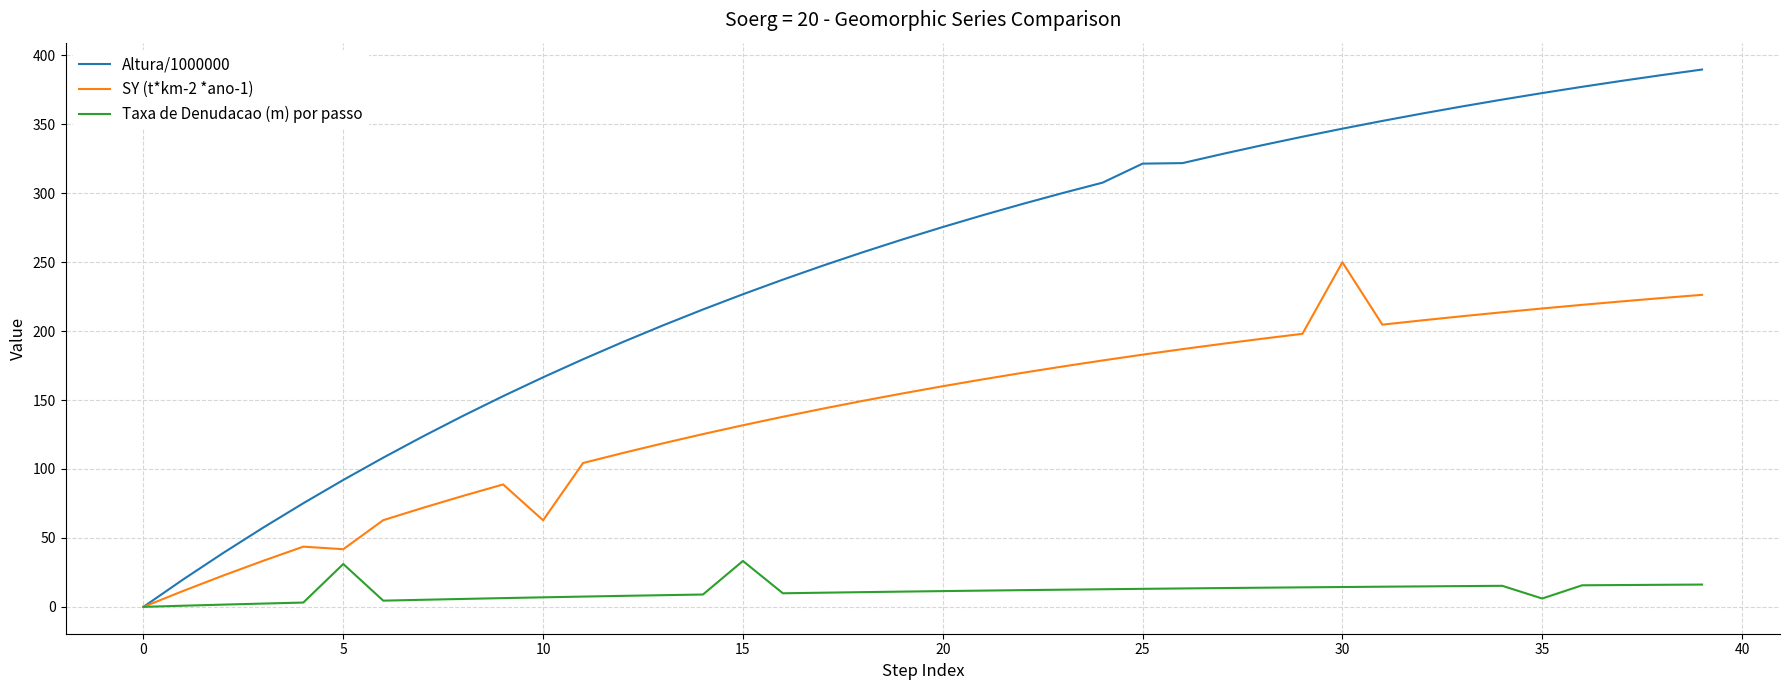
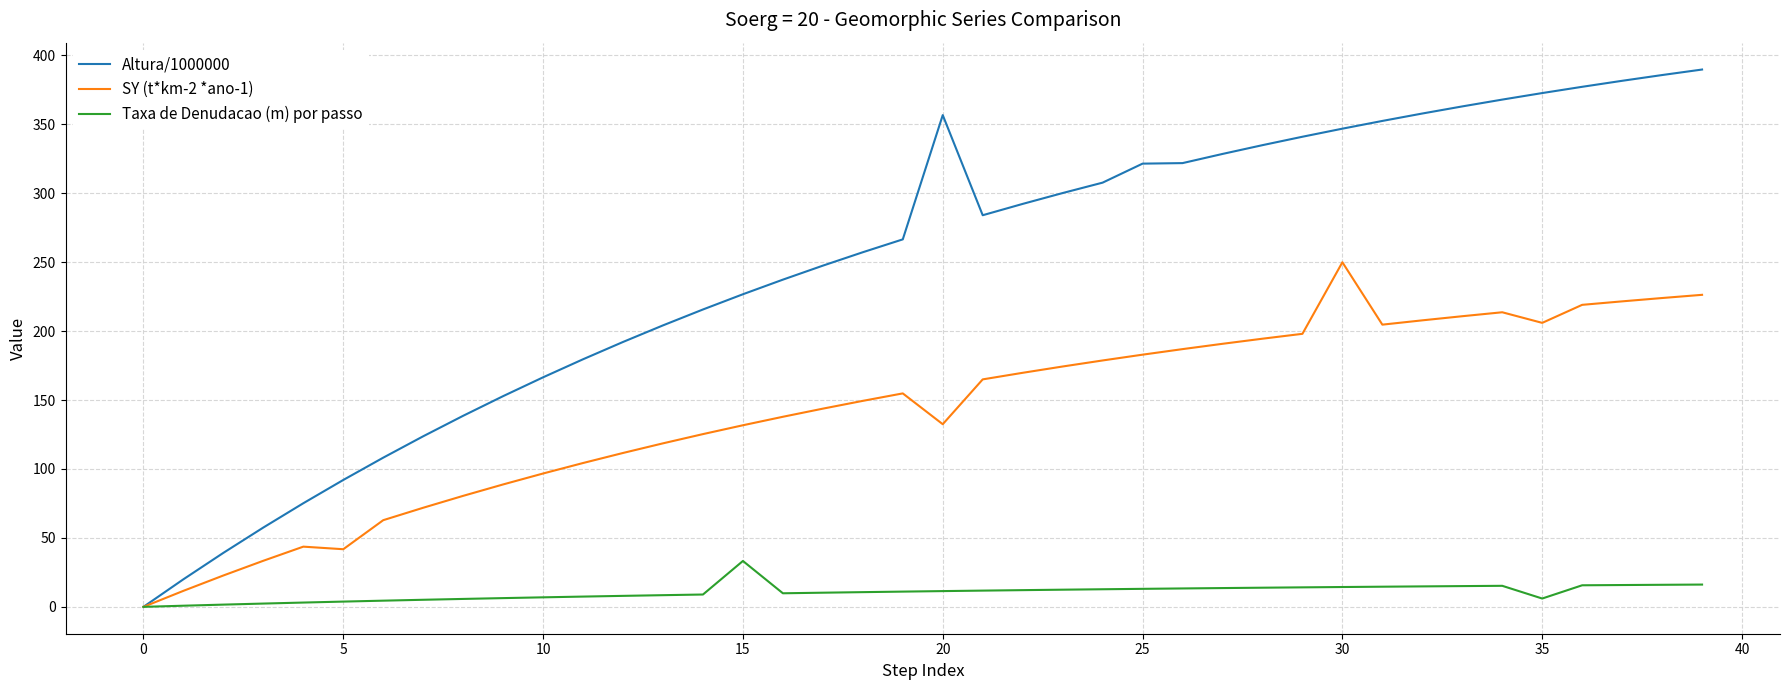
  {
    "Altura/1000000": {
      "5": 92,
      "10": 166,
      "15": 227,
-     "20": 275,
+     "20": 357,
      "25": 321,
      "30": 347,
      "35": 373
    },
    "SY (t*km-2 *ano-1)": {
      "5": 42,
-     "10": 63,
+     "10": 97,
      "15": 132,
-     "20": 160,
+     "20": 132,
      "25": 183,
      "30": 250,
-     "35": 216
+     "35": 206
    },
    "Taxa de Denudacao (m) por passo": {
-     "5": 31,
+     "5": 4,
      "10": 7,
      "15": 33,
      "20": 11,
      "25": 13,
      "30": 14,
      "35": 6
    }
  }
